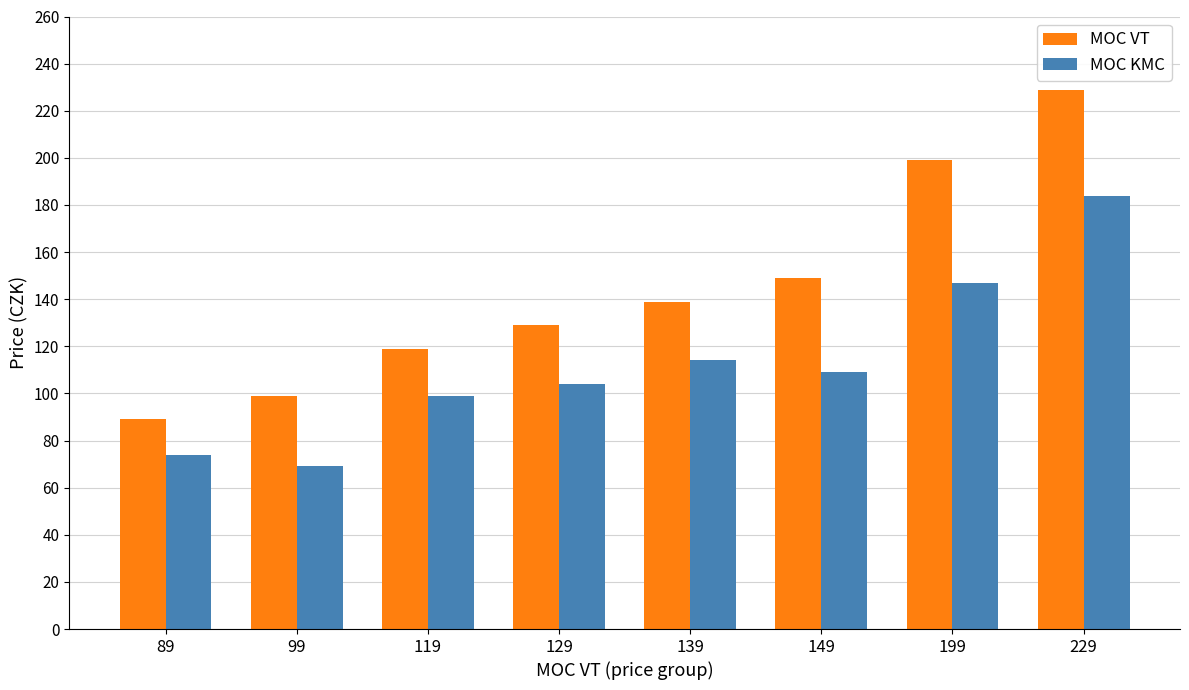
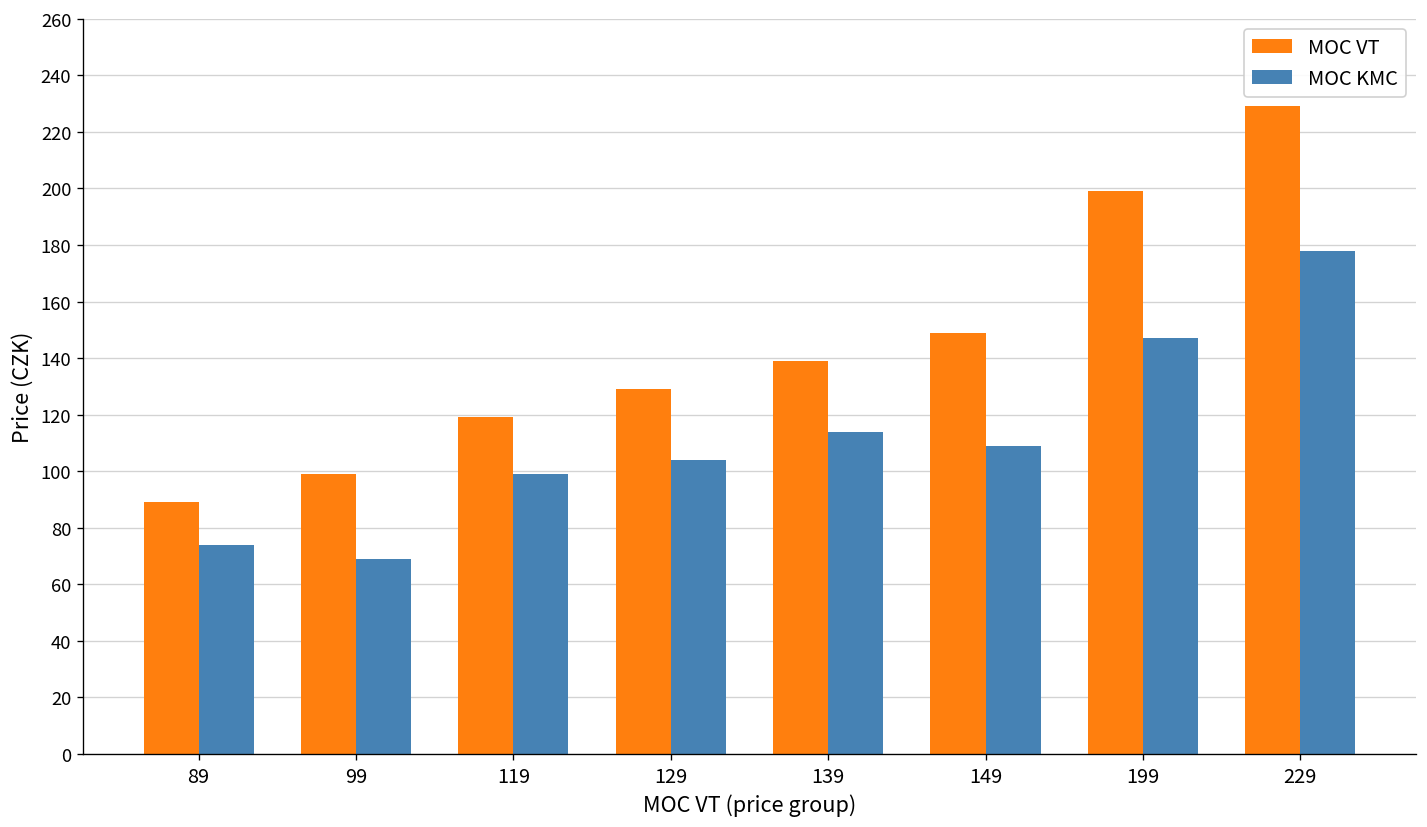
  {
    "MOC VT": {
      "89": 89,
      "99": 99,
      "119": 119,
      "129": 129,
      "139": 139,
      "149": 149,
      "199": 199,
      "229": 229
    },
    "MOC KMC": {
      "89": 74,
      "99": 69,
      "119": 99,
      "129": 104,
      "139": 114,
      "149": 109,
      "199": 147,
-     "229": 184
+     "229": 178
    }
  }
